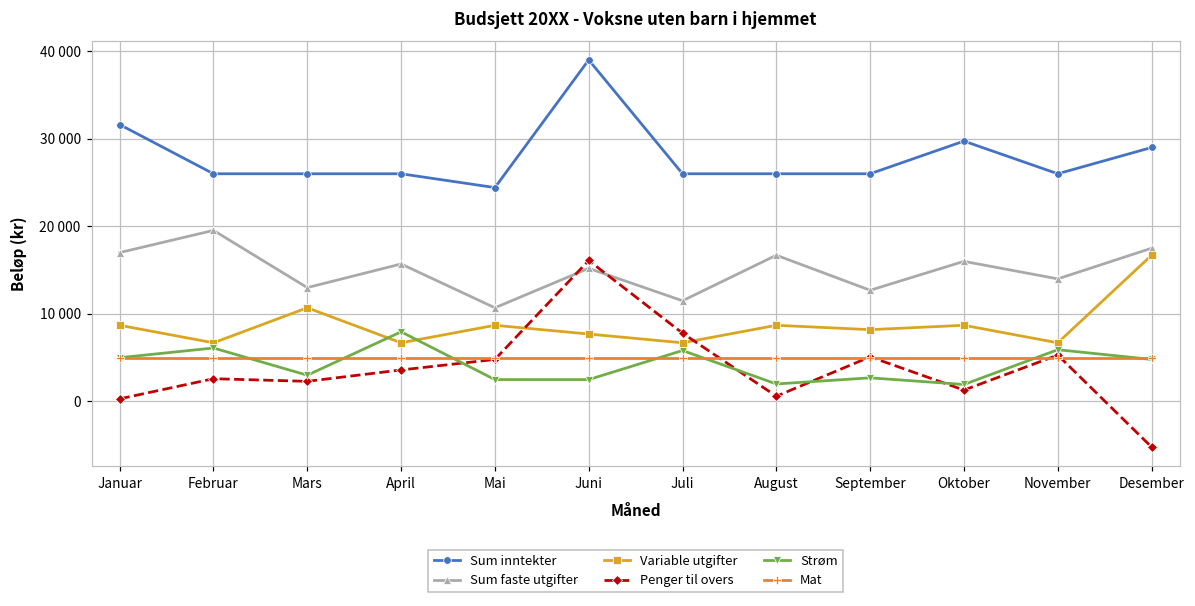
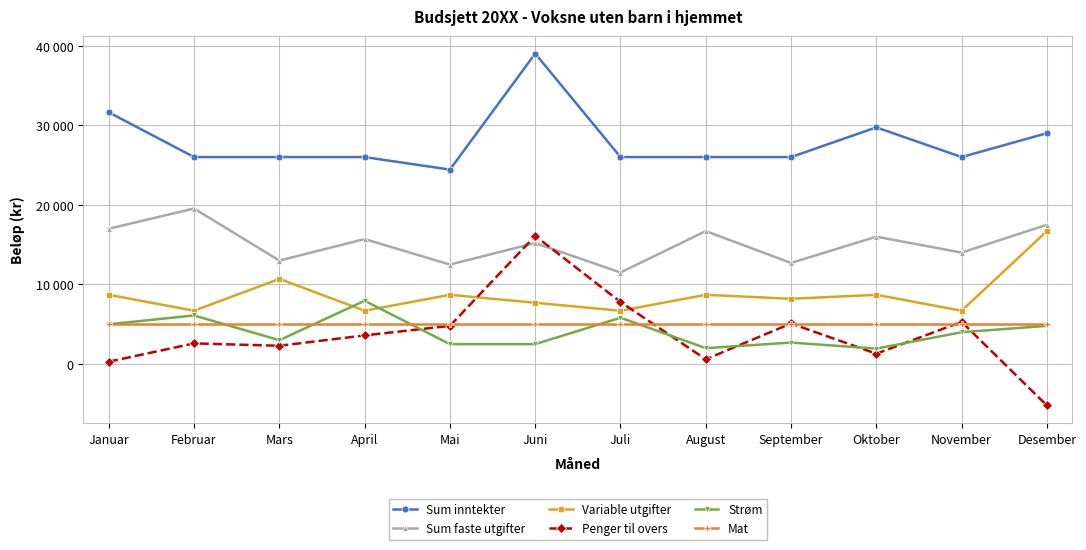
  {
    "Sum inntekter": {
      "Januar": 32000,
      "Februar": 26000,
      "Mars": 26000,
      "April": 26000,
      "Mai": 24000,
      "Juni": 39000,
      "Juli": 26000,
      "August": 26000,
      "September": 26000,
      "Oktober": 30000,
      "November": 26000,
      "Desember": 29000
    },
    "Sum faste utgifter": {
      "Januar": 17000,
      "Februar": 20000,
      "Mars": 13000,
      "April": 16000,
-     "Mai": 11000,
+     "Mai": 13000,
      "Juni": 15000,
      "Juli": 12000,
      "August": 17000,
      "September": 13000,
      "Oktober": 16000,
      "November": 14000,
      "Desember": 18000
    },
    "Penger til overs": {
      "Januar": 0,
      "Februar": 3000,
      "Mars": 2000,
      "April": 4000,
      "Juni": 16000,
      "Juli": 8000,
      "August": 1000,
      "Oktober": 1000,
      "Desember": -5000
    },
    "Strøm": {
      "Februar": 6000,
      "Mars": 3000,
      "April": 8000,
      "Mai": 3000,
      "Juni": 3000,
      "Juli": 6000,
      "August": 2000,
      "September": 3000,
      "Oktober": 2000,
-     "November": 6000
+     "November": 4000
    }
  }
